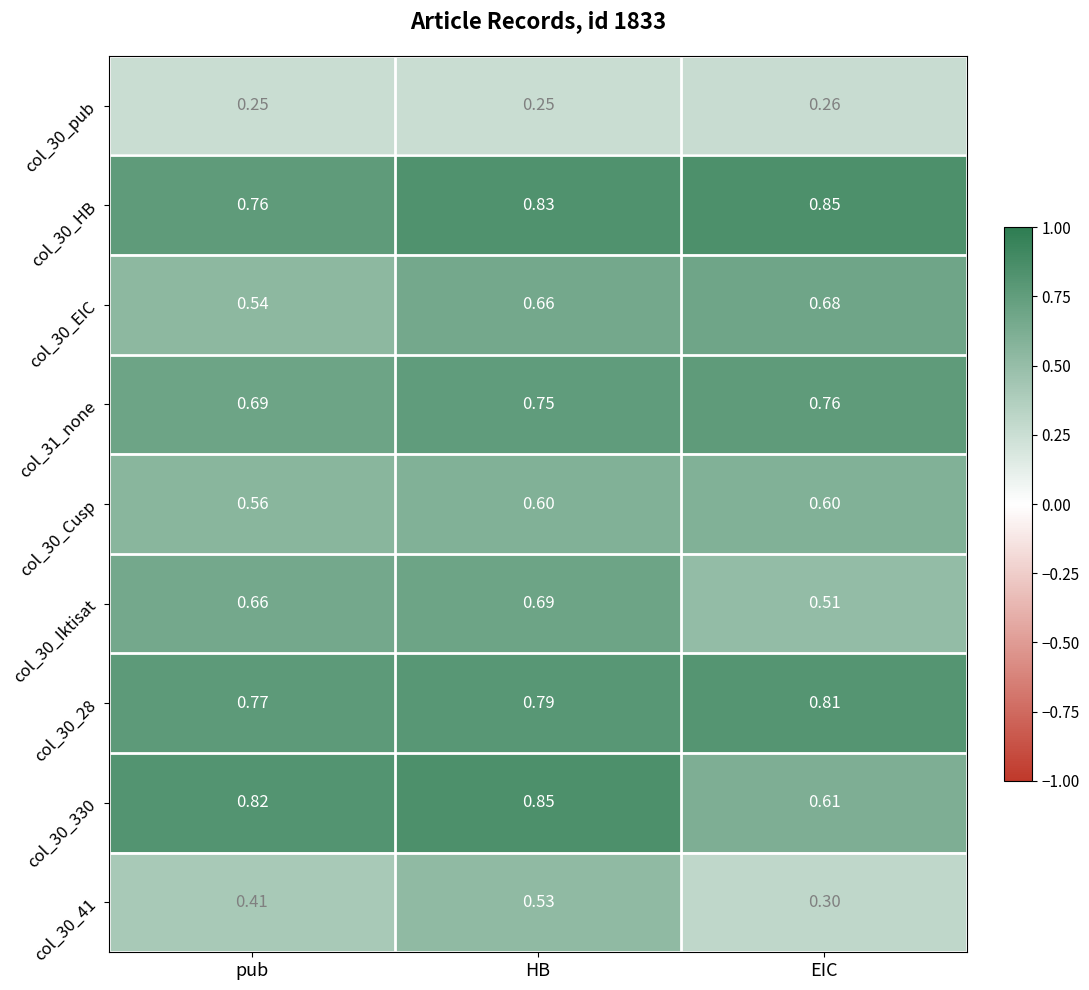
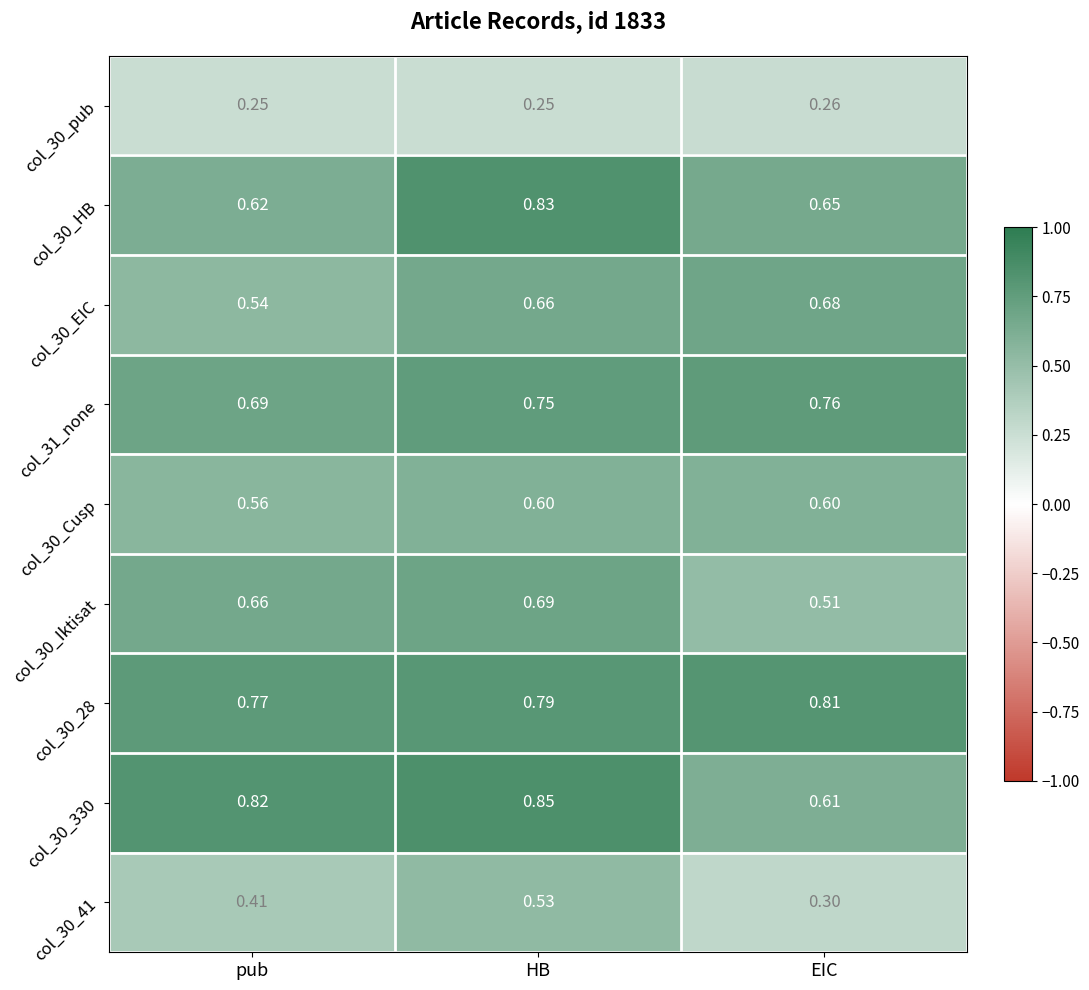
  {
    "col_30_pub": {
      "pub": 0.25,
      "HB": 0.25,
      "EIC": 0.26
    },
    "col_30_HB": {
-     "pub": 0.76,
+     "pub": 0.62,
      "HB": 0.83,
-     "EIC": 0.85
+     "EIC": 0.65
    },
    "col_30_EIC": {
      "pub": 0.54,
      "HB": 0.66,
      "EIC": 0.68
    },
    "col_31_none": {
      "pub": 0.69,
      "HB": 0.75,
      "EIC": 0.76
    },
    "col_30_Cusp": {
      "pub": 0.56,
      "HB": 0.60,
      "EIC": 0.60
    },
    "col_30_Iktisat": {
      "pub": 0.66,
      "HB": 0.69,
      "EIC": 0.51
    },
    "col_30_28": {
      "pub": 0.77,
      "HB": 0.79,
      "EIC": 0.81
    },
    "col_30_330": {
      "pub": 0.82,
      "HB": 0.85,
      "EIC": 0.61
    },
    "col_30_41": {
      "pub": 0.41,
      "HB": 0.53,
      "EIC": 0.30
    }
  }
